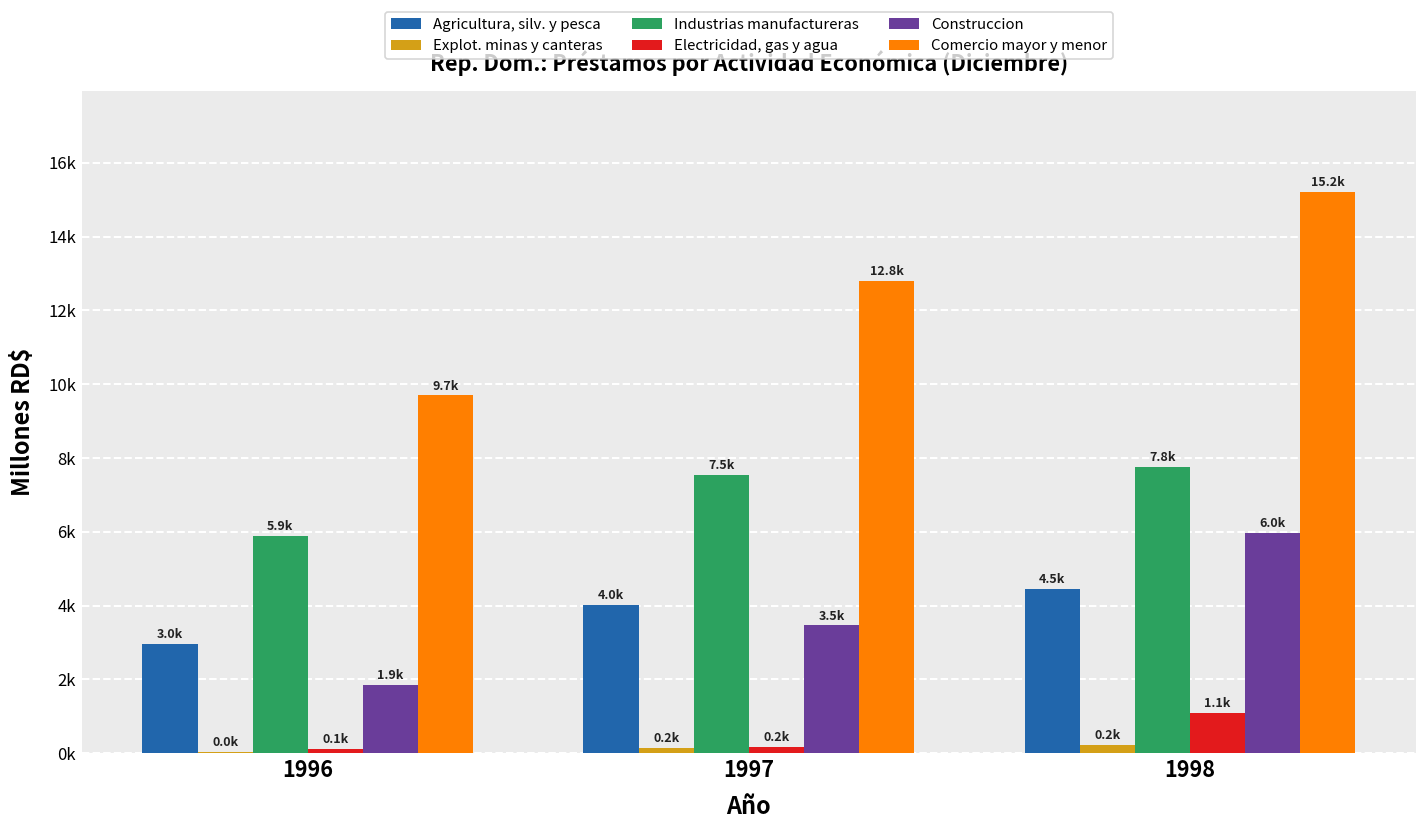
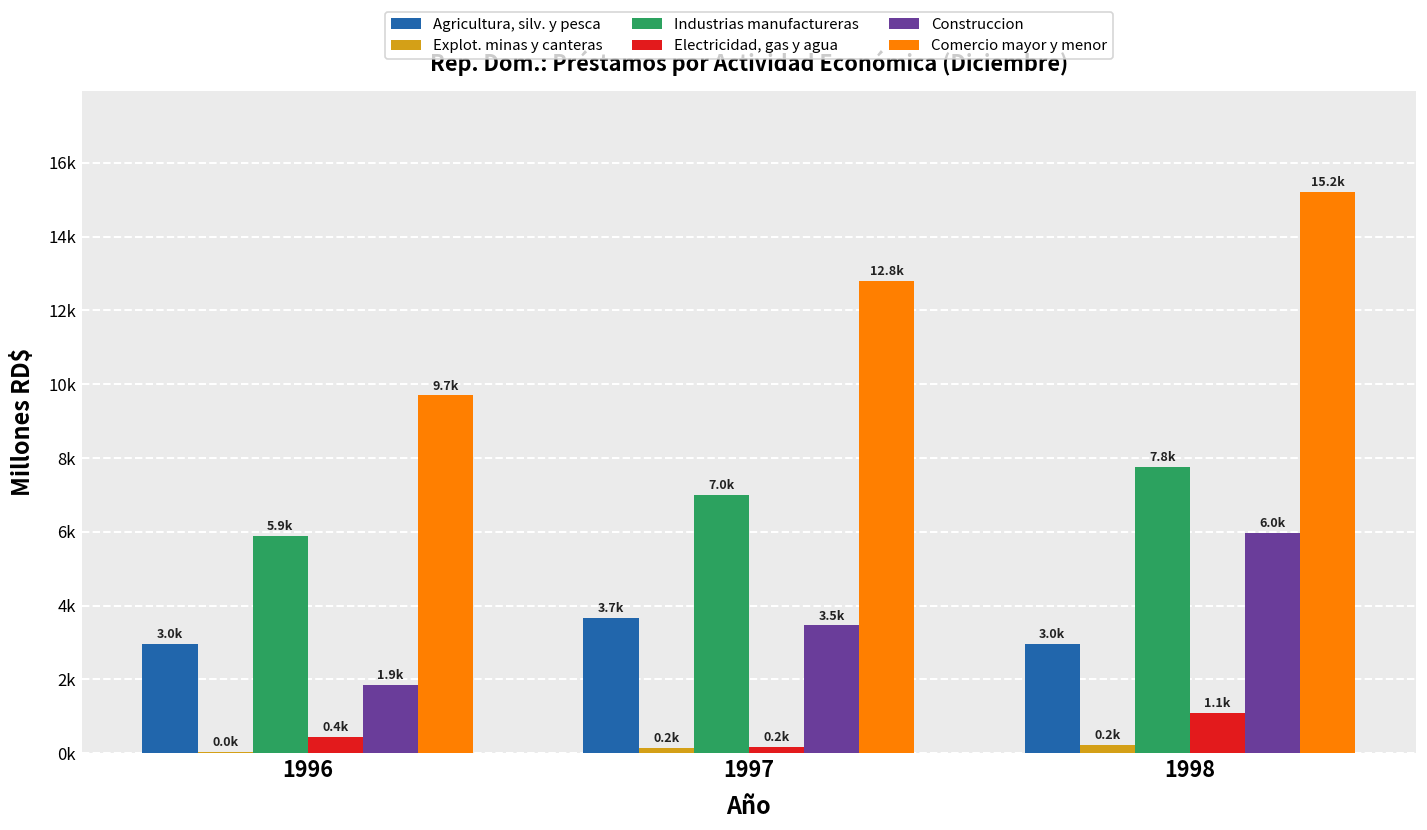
  {
    "Agricultura, silv. y pesca": {
      "1996": "3.0k",
-     "1997": "4.0k",
-     "1998": "4.5k"
+     "1997": "3.7k",
+     "1998": "3.0k"
    },
    "Industrias manufactureras": {
      "1996": "5.9k",
-     "1997": "7.5k",
+     "1997": "7.0k",
      "1998": "7.8k"
    },
    "Electricidad, gas y agua": {
-     "1996": "0.1k",
+     "1996": "0.4k",
      "1997": "0.2k",
      "1998": "1.1k"
    },
    "Construccion": {
      "1996": "1.9k",
      "1997": "3.5k",
      "1998": "6.0k"
    }
  }
